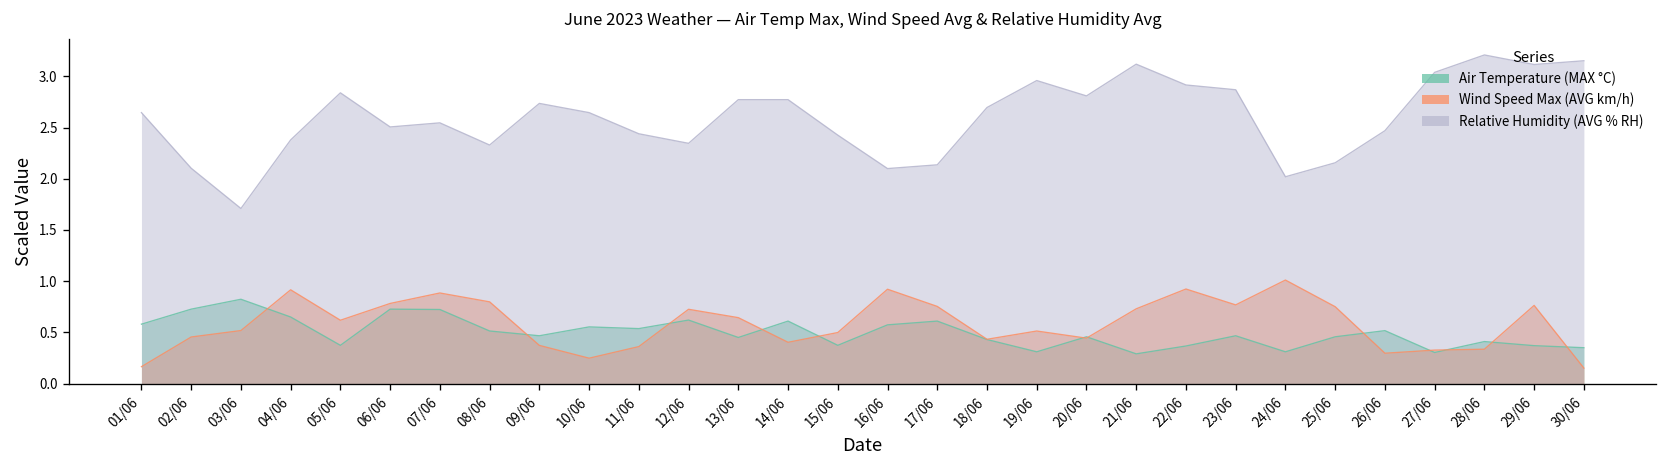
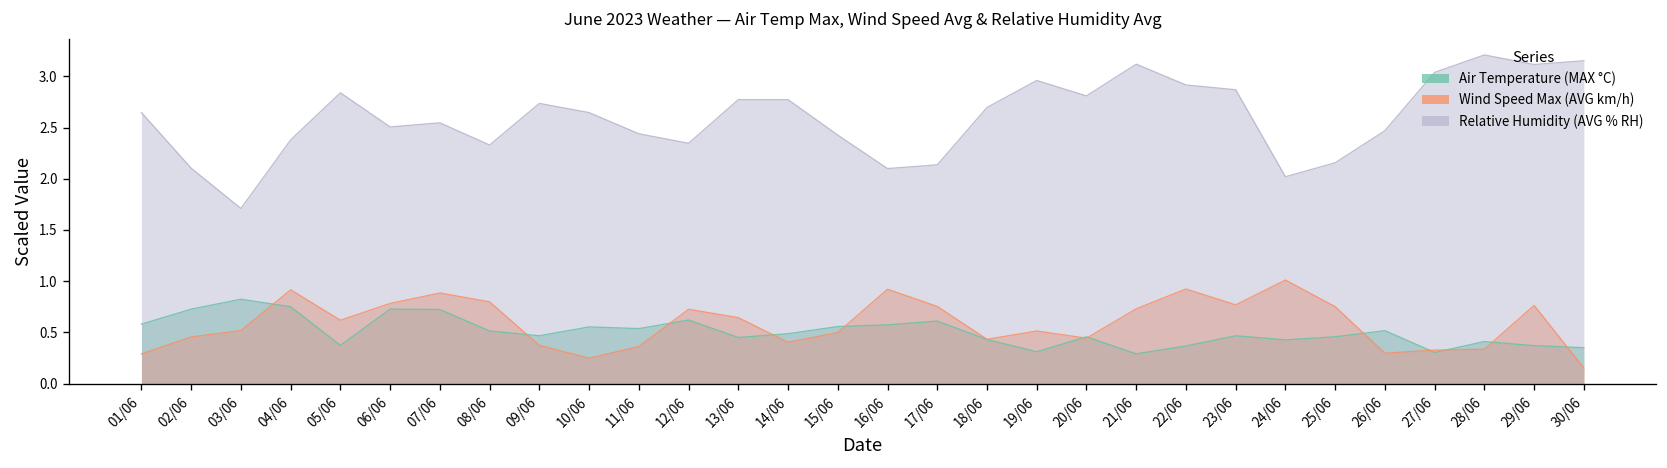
  {
    "Air Temperature (MAX °C)": {
      "01/06": 0.6,
      "02/06": 0.7,
      "03/06": 0.8,
-     "04/06": 0.7,
+     "04/06": 0.8,
      "05/06": 0.4,
      "06/06": 0.7,
      "07/06": 0.7,
      "08/06": 0.5,
      "09/06": 0.5,
      "10/06": 0.6,
      "11/06": 0.5,
      "12/06": 0.6,
      "13/06": 0.5,
-     "14/06": 0.6,
-     "15/06": 0.4,
+     "14/06": 0.5,
+     "15/06": 0.6,
      "16/06": 0.6,
      "17/06": 0.6,
      "19/06": 0.3,
      "21/06": 0.3,
      "22/06": 0.4,
      "23/06": 0.5,
-     "24/06": 0.3,
+     "24/06": 0.4,
      "25/06": 0.5,
      "26/06": 0.5,
      "28/06": 0.4,
      "29/06": 0.4,
      "30/06": 0.4
    },
    "Wind Speed Max (AVG km/h)": {
-     "01/06": 0.2,
+     "01/06": 0.3,
      "02/06": 0.5,
      "03/06": 0.5,
      "04/06": 0.9,
      "05/06": 0.6,
      "06/06": 0.8,
      "07/06": 0.9,
      "08/06": 0.8,
      "09/06": 0.4,
      "10/06": 0.2,
      "11/06": 0.4,
      "12/06": 0.7,
      "13/06": 0.6,
      "14/06": 0.4,
      "15/06": 0.5,
      "16/06": 0.9,
      "17/06": 0.8,
      "19/06": 0.5,
      "21/06": 0.7,
      "22/06": 0.9,
      "23/06": 0.8,
      "24/06": 1.0,
      "25/06": 0.8,
      "26/06": 0.3,
      "28/06": 0.3,
      "29/06": 0.8,
      "30/06": 0.2
    },
    "Relative Humidity (AVG % RH)": {
      "01/06": 2.6,
      "02/06": 2.1,
      "03/06": 1.7,
      "04/06": 2.4,
      "05/06": 2.8,
      "06/06": 2.5,
      "07/06": 2.5,
      "08/06": 2.3,
      "09/06": 2.7,
      "10/06": 2.6,
      "11/06": 2.4,
      "12/06": 2.3,
      "13/06": 2.8,
      "14/06": 2.8,
      "15/06": 2.4,
      "16/06": 2.1,
      "17/06": 2.1,
      "18/06": 2.7,
      "19/06": 3.0,
      "20/06": 2.8,
      "21/06": 3.1,
      "22/06": 2.9,
      "23/06": 2.9,
      "24/06": 2.0,
      "25/06": 2.2,
      "26/06": 2.5,
      "27/06": 3.0,
      "28/06": 3.2,
      "29/06": 3.1,
      "30/06": 3.2
    }
  }
